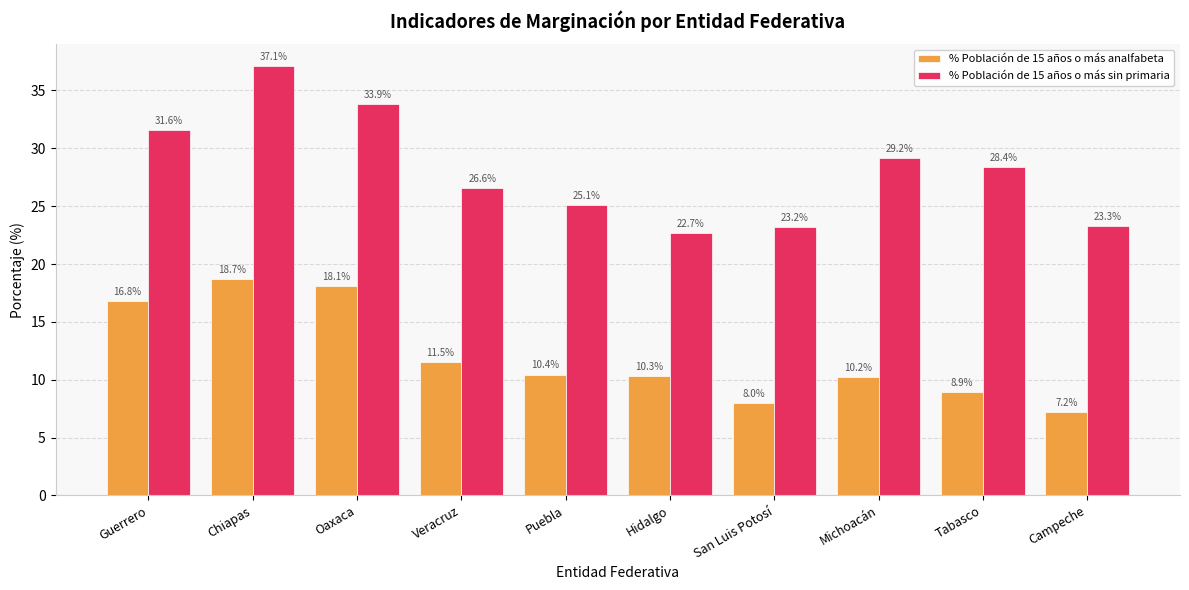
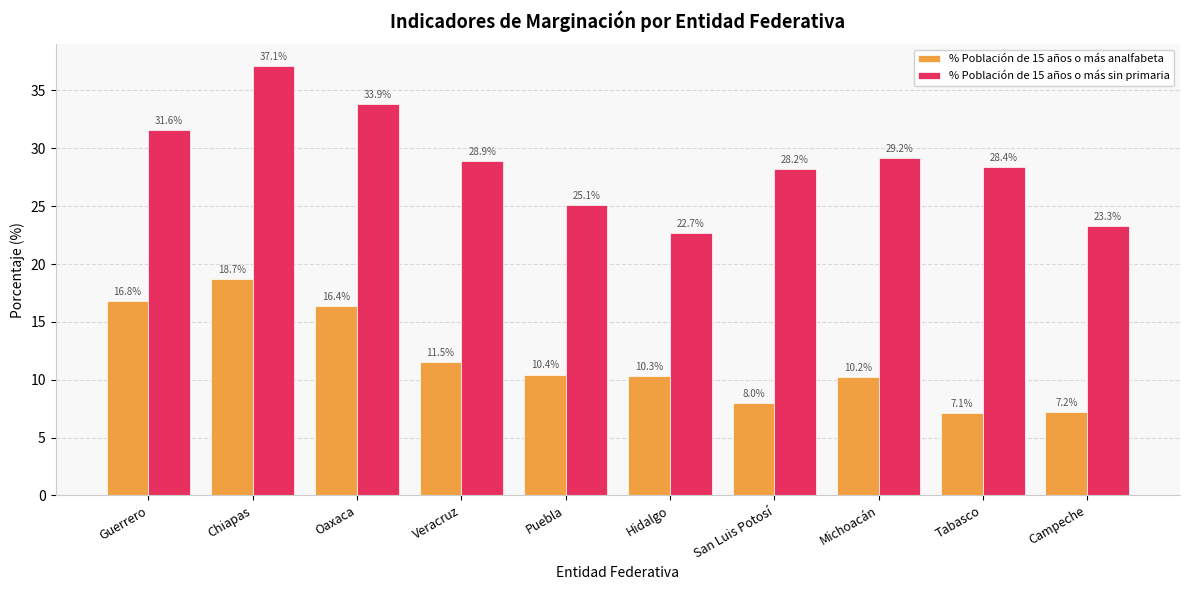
  {
    "% Población de 15 años o más analfabeta": {
      "Guerrero": "16.8%",
      "Chiapas": "18.7%",
-     "Oaxaca": "18.1%",
+     "Oaxaca": "16.4%",
      "Veracruz": "11.5%",
      "Puebla": "10.4%",
      "Hidalgo": "10.3%",
      "San Luis Potosí": "8.0%",
      "Michoacán": "10.2%",
-     "Tabasco": "8.9%",
+     "Tabasco": "7.1%",
      "Campeche": "7.2%"
    },
    "% Población de 15 años o más sin primaria": {
      "Guerrero": "31.6%",
      "Chiapas": "37.1%",
      "Oaxaca": "33.9%",
-     "Veracruz": "26.6%",
+     "Veracruz": "28.9%",
      "Puebla": "25.1%",
      "Hidalgo": "22.7%",
-     "San Luis Potosí": "23.2%",
+     "San Luis Potosí": "28.2%",
      "Michoacán": "29.2%",
      "Tabasco": "28.4%",
      "Campeche": "23.3%"
    }
  }
